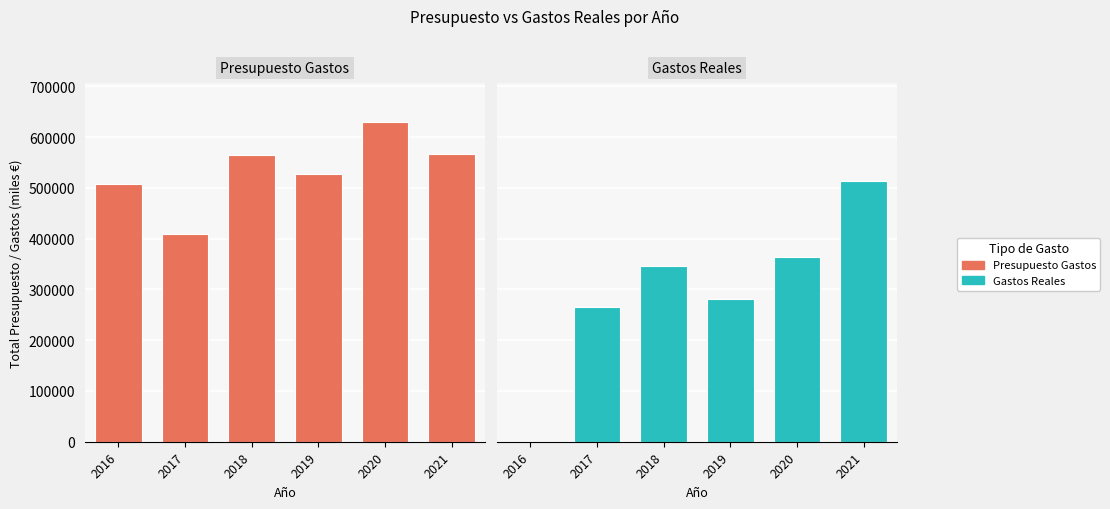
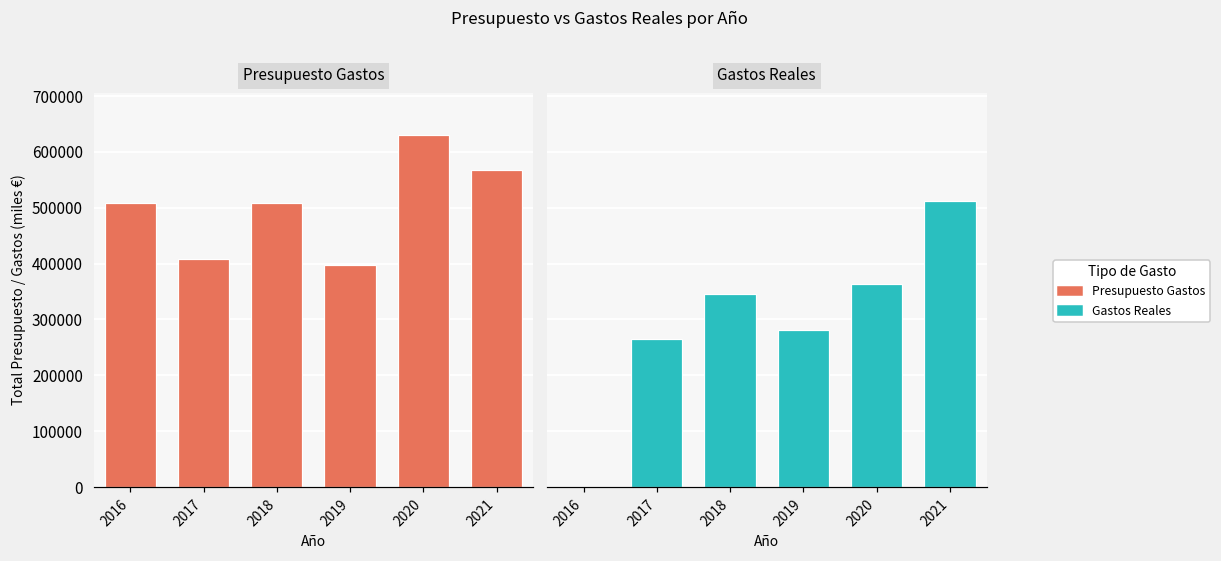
  {
    "Presupuesto Gastos": {
      "2016": 510000,
      "2017": 410000,
-     "2018": 570000,
-     "2019": 530000,
+     "2018": 510000,
+     "2019": 400000,
      "2020": 630000,
      "2021": 570000
    }
  }
